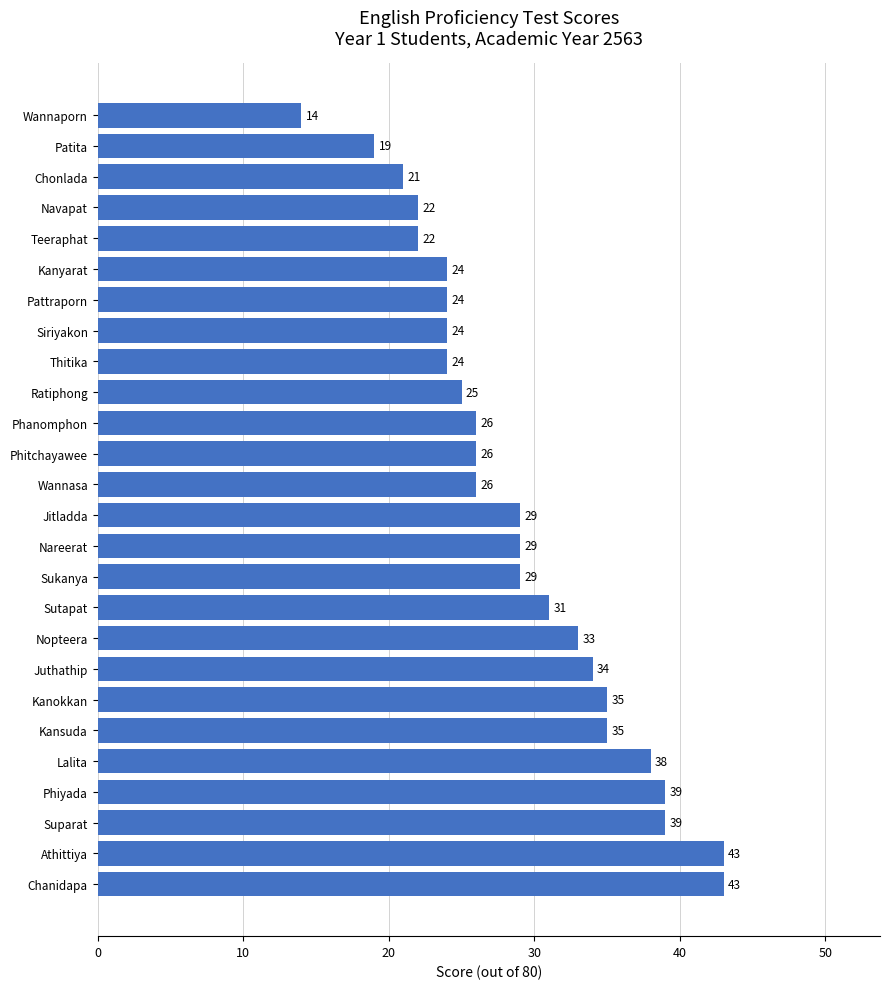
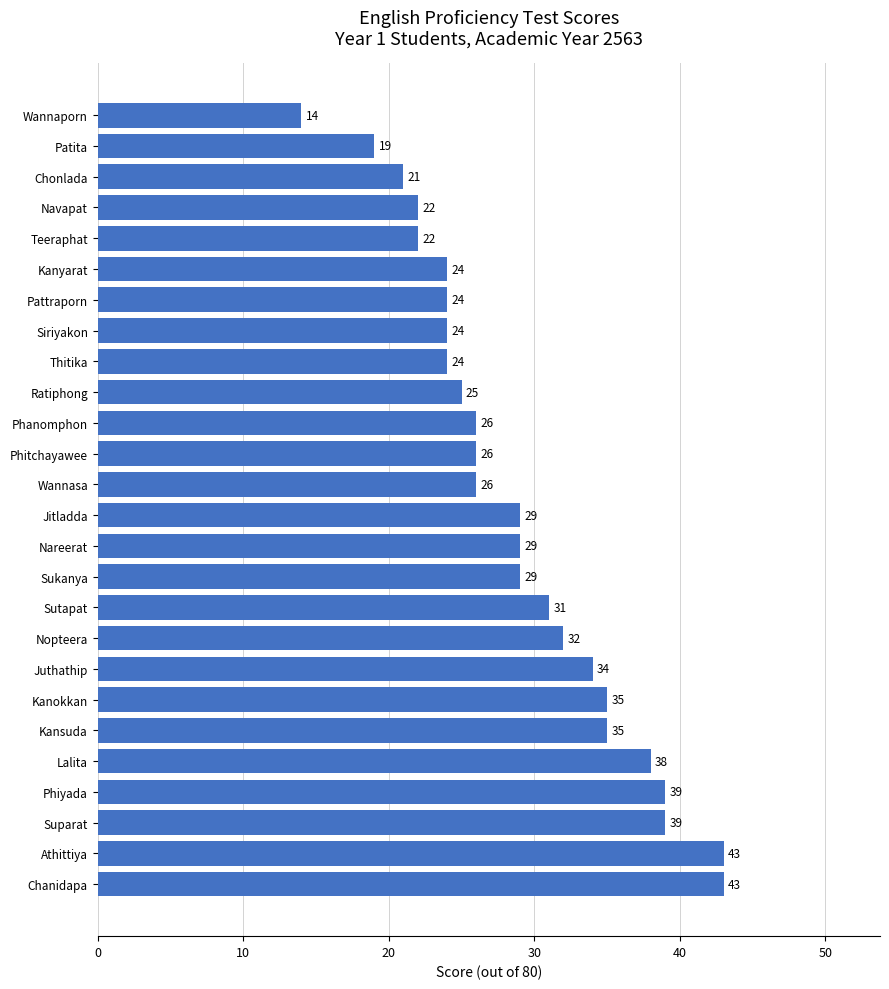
  {
    "Wannaporn": 14,
    "Patita": 19,
    "Chonlada": 21,
    "Navapat": 22,
    "Teeraphat": 22,
    "Kanyarat": 24,
    "Pattraporn": 24,
    "Siriyakon": 24,
    "Thitika": 24,
    "Ratiphong": 25,
    "Phanomphon": 26,
    "Phitchayawee": 26,
    "Wannasa": 26,
    "Jitladda": 29,
    "Nareerat": 29,
    "Sukanya": 29,
    "Sutapat": 31,
-   "Nopteera": 33,
+   "Nopteera": 32,
    "Juthathip": 34,
    "Kanokkan": 35,
    "Kansuda": 35,
    "Lalita": 38,
    "Phiyada": 39,
    "Suparat": 39,
    "Athittiya": 43,
    "Chanidapa": 43
  }
